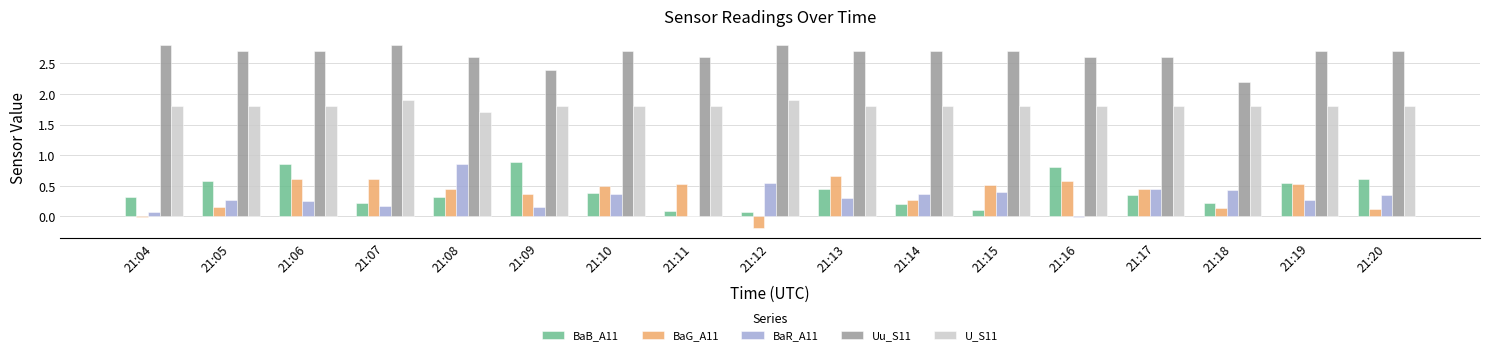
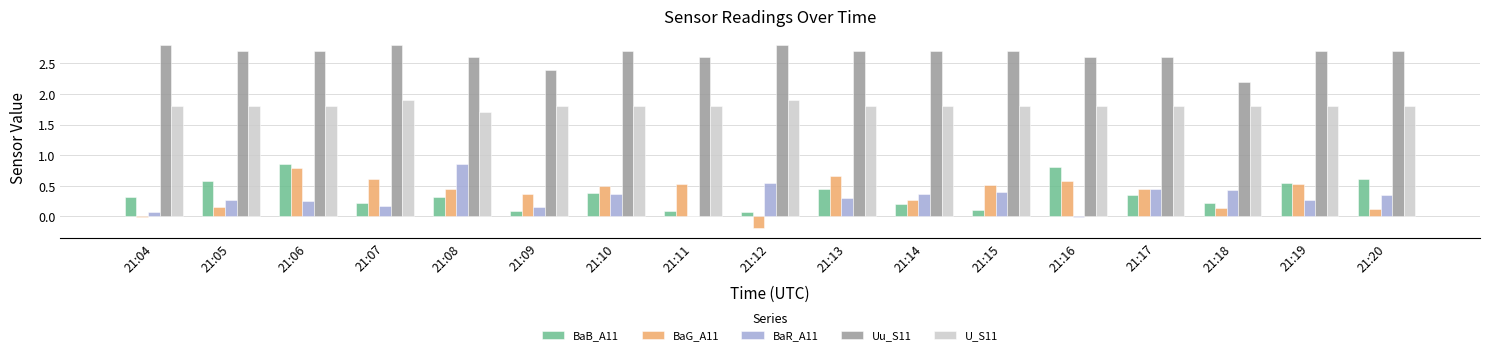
  {
    "BaB_A11": {
      "21:04": 0.3,
      "21:05": 0.6,
      "21:06": 0.9,
      "21:07": 0.2,
      "21:08": 0.3,
-     "21:09": 0.9,
+     "21:09": 0.1,
      "21:10": 0.4,
      "21:11": 0.1,
      "21:12": 0.1,
      "21:13": 0.5,
      "21:14": 0.2,
      "21:15": 0.1,
      "21:16": 0.8,
      "21:17": 0.3,
      "21:18": 0.2,
      "21:19": 0.5,
      "21:20": 0.6
    },
    "BaG_A11": {
      "21:05": 0.2,
-     "21:06": 0.6,
+     "21:06": 0.8,
      "21:07": 0.6,
      "21:08": 0.5,
      "21:09": 0.4,
      "21:10": 0.5,
      "21:11": 0.5,
      "21:12": -0.2,
      "21:13": 0.7,
      "21:14": 0.3,
      "21:15": 0.5,
      "21:16": 0.6,
      "21:17": 0.5,
      "21:18": 0.1,
      "21:19": 0.5,
      "21:20": 0.1
    },
    "Uu_S11": {
      "21:04": 2.8,
      "21:05": 2.7,
      "21:06": 2.7,
      "21:07": 2.8,
      "21:08": 2.6,
      "21:09": 2.4,
      "21:10": 2.7,
      "21:11": 2.6,
      "21:12": 2.8,
      "21:13": 2.7,
      "21:14": 2.7,
      "21:15": 2.7,
      "21:16": 2.6,
      "21:17": 2.6,
      "21:18": 2.2,
      "21:19": 2.7,
      "21:20": 2.7
    }
  }
